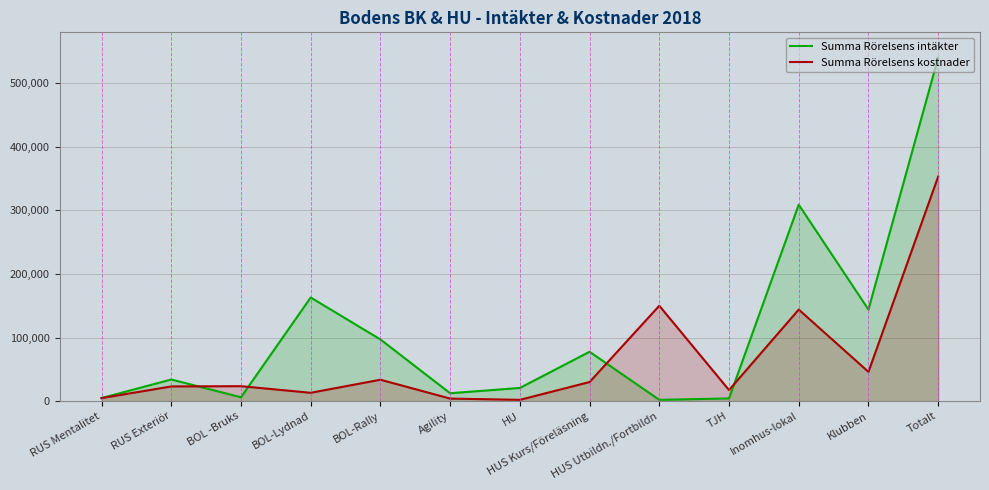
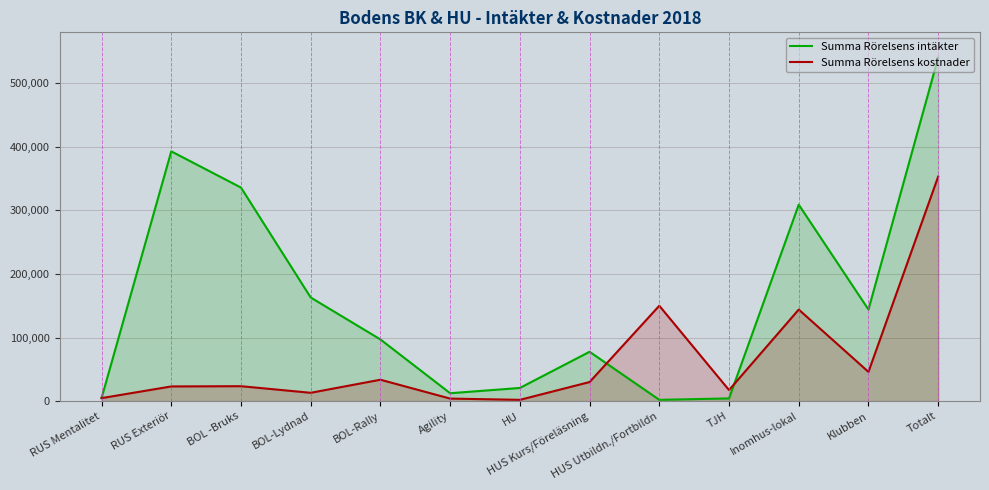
  {
    "Summa Rörelsens intäkter": {
-     "RUS Exteriör": "30,000",
-     "BOL -Bruks": "10,000",
+     "RUS Exteriör": "390,000",
+     "BOL -Bruks": "340,000",
      "BOL-Lydnad": "160,000",
      "BOL-Rally": "100,000",
      "Agility": "10,000",
      "HU": "20,000",
      "HUS Kurs/Föreläsning": "80,000",
      "HUS Utbildn./Fortbildn": "0",
      "TJH": "0",
      "Inomhus-lokal": "310,000",
      "Klubben": "140,000"
    },
    "Summa Rörelsens kostnader": {
      "RUS Exteriör": "20,000",
      "BOL -Bruks": "20,000",
      "BOL-Lydnad": "10,000",
      "BOL-Rally": "30,000",
      "Agility": "0",
      "HU": "0",
      "HUS Kurs/Föreläsning": "30,000",
      "HUS Utbildn./Fortbildn": "150,000",
      "TJH": "20,000",
      "Inomhus-lokal": "140,000",
      "Klubben": "50,000",
      "Totalt": "350,000"
    }
  }
